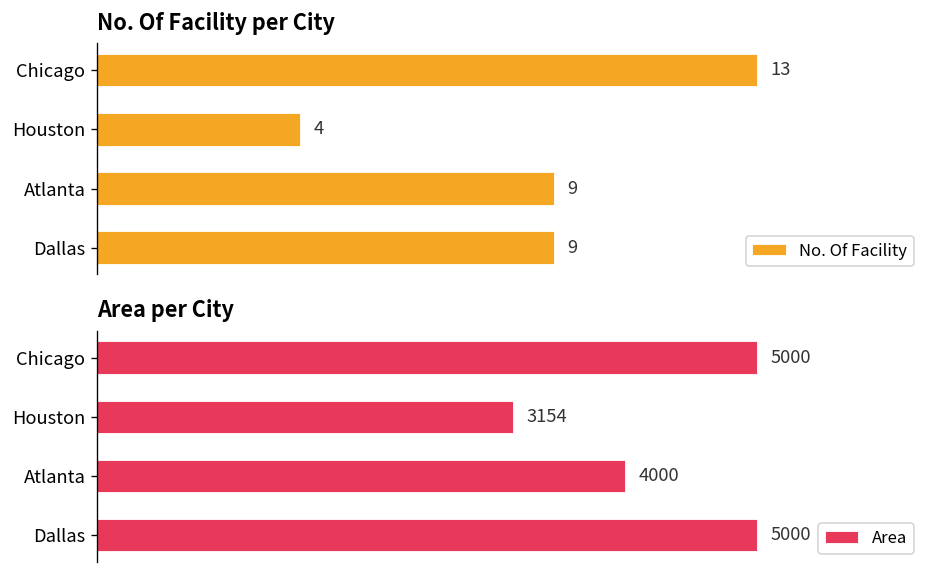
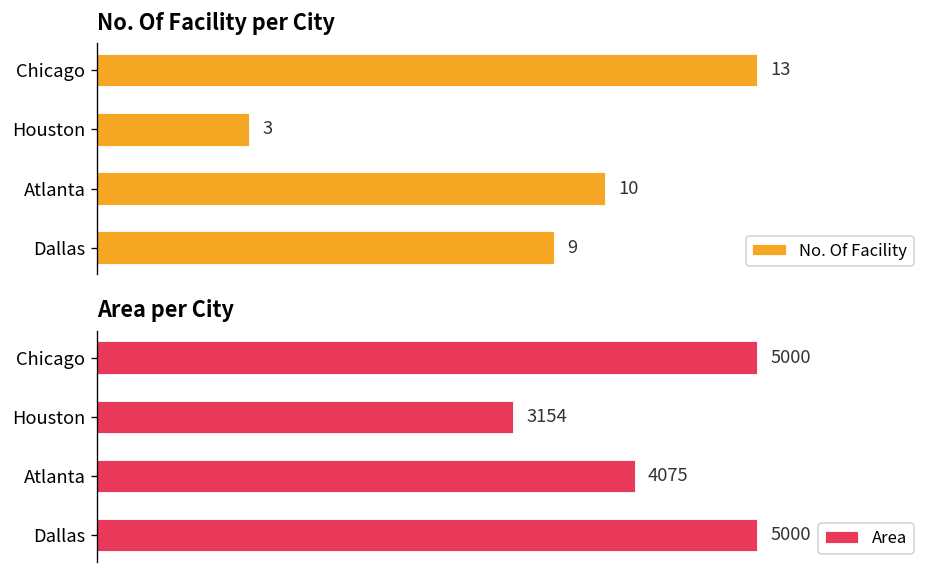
  {
    "No. Of Facility per City": {
      "Chicago": 13,
-     "Houston": 4,
-     "Atlanta": 9,
+     "Houston": 3,
+     "Atlanta": 10,
      "Dallas": 9
    },
    "Area per City": {
      "Chicago": 5000,
      "Houston": 3154,
-     "Atlanta": 4000,
+     "Atlanta": 4075,
      "Dallas": 5000
    }
  }
